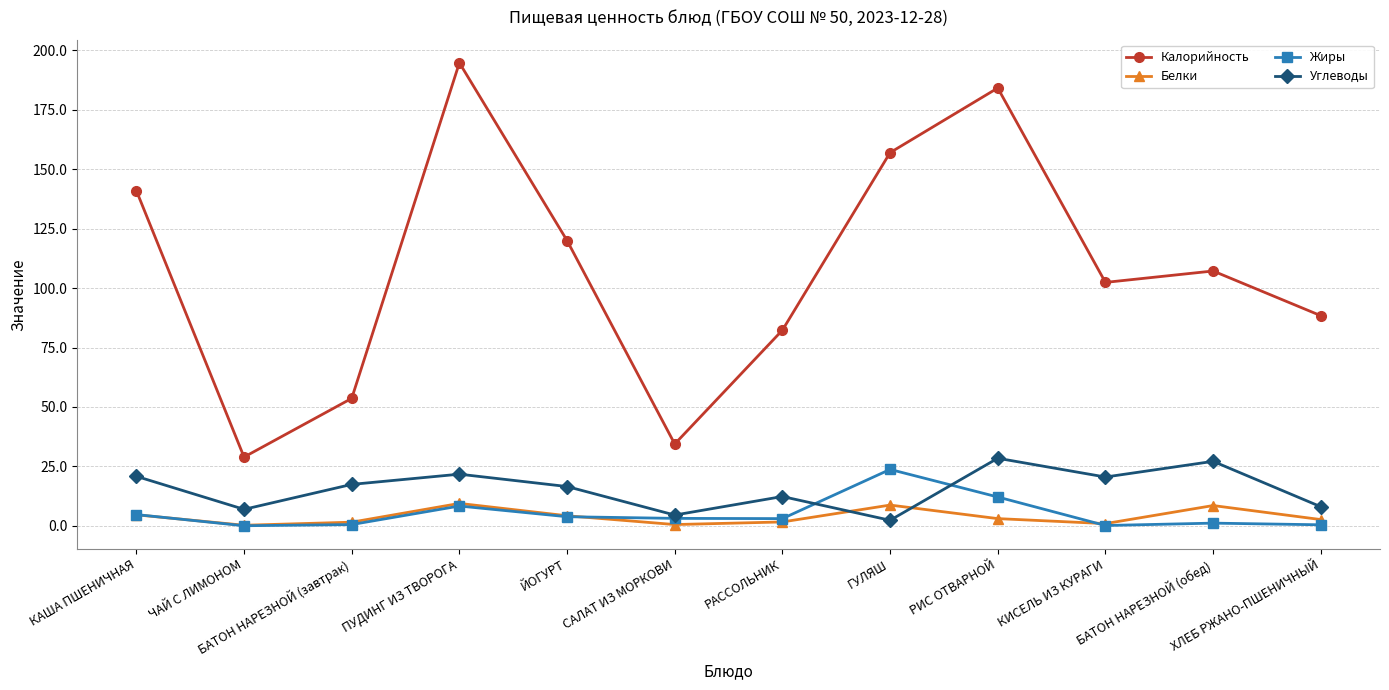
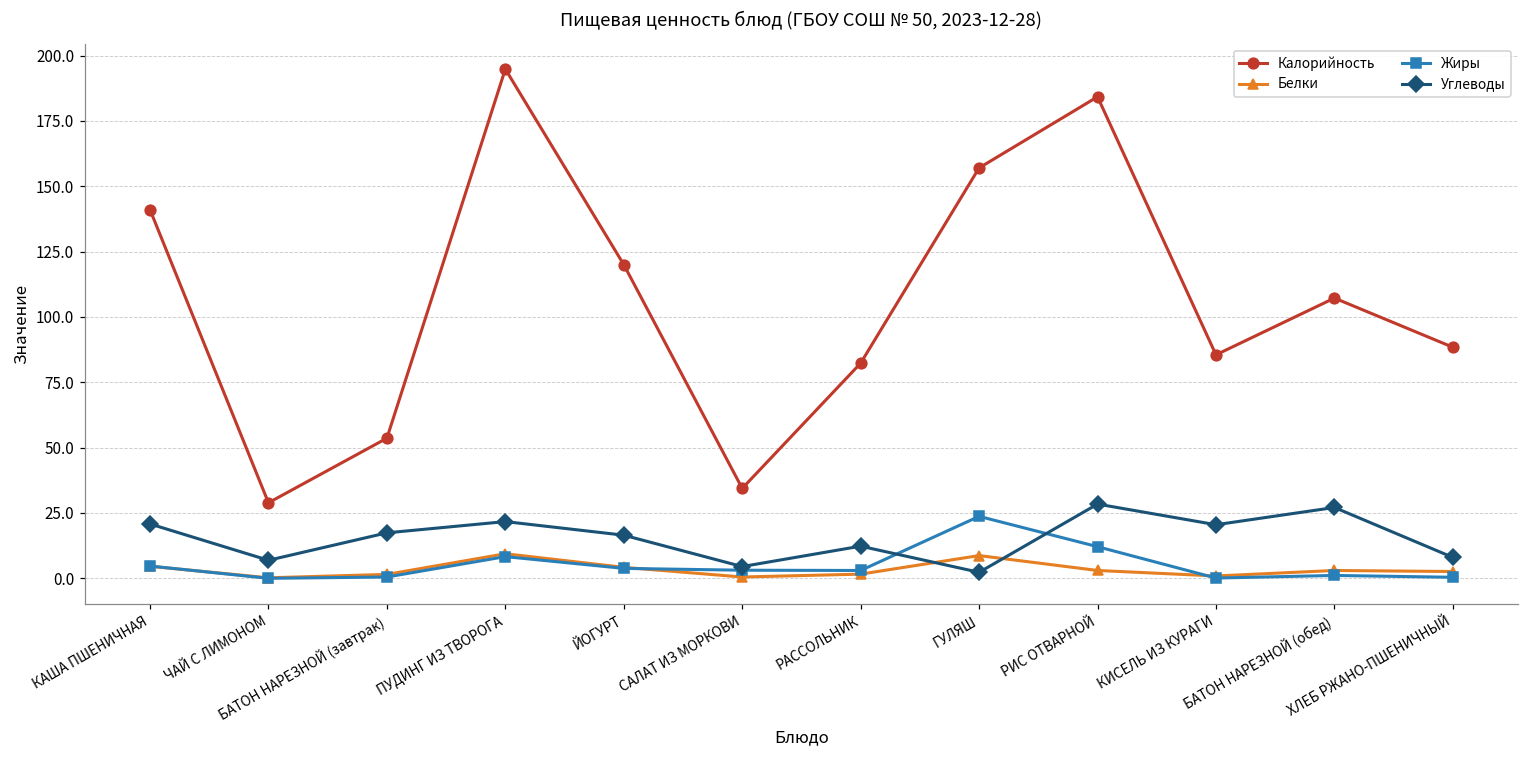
  {
    "Калорийность": {
      "КАША ПШЕНИЧНАЯ": 141,
      "ЧАЙ С ЛИМОНОМ": 29,
      "БАТОН НАРЕЗНОЙ (завтрак)": 54,
      "ПУДИНГ ИЗ ТВОРОГА": 195,
      "ЙОГУРТ": 120,
      "САЛАТ ИЗ МОРКОВИ": 34,
      "РАССОЛЬНИК": 82,
      "ГУЛЯШ": 157,
      "РИС ОТВАРНОЙ": 184,
-     "КИСЕЛЬ ИЗ КУРАГИ": 102,
+     "КИСЕЛЬ ИЗ КУРАГИ": 86,
      "БАТОН НАРЕЗНОЙ (обед)": 107,
      "ХЛЕБ РЖАНО-ПШЕНИЧНЫЙ": 88
    },
    "Белки": {
      "ПУДИНГ ИЗ ТВОРОГА": 9,
      "САЛАТ ИЗ МОРКОВИ": 1,
      "РАССОЛЬНИК": 2,
      "ГУЛЯШ": 9,
      "РИС ОТВАРНОЙ": 3,
-     "БАТОН НАРЕЗНОЙ (обед)": 9,
+     "БАТОН НАРЕЗНОЙ (обед)": 3,
      "ХЛЕБ РЖАНО-ПШЕНИЧНЫЙ": 3
    },
    "Жиры": {
      "ПУДИНГ ИЗ ТВОРОГА": 8,
      "САЛАТ ИЗ МОРКОВИ": 3,
      "РАССОЛЬНИК": 3,
      "ГУЛЯШ": 24,
      "РИС ОТВАРНОЙ": 12,
      "БАТОН НАРЕЗНОЙ (обед)": 1,
      "ХЛЕБ РЖАНО-ПШЕНИЧНЫЙ": 0
    },
    "Углеводы": {
      "КАША ПШЕНИЧНАЯ": 21,
      "ЧАЙ С ЛИМОНОМ": 7,
      "БАТОН НАРЕЗНОЙ (завтрак)": 17,
      "ПУДИНГ ИЗ ТВОРОГА": 22,
      "ЙОГУРТ": 17,
      "САЛАТ ИЗ МОРКОВИ": 5,
      "РАССОЛЬНИК": 12,
      "ГУЛЯШ": 2,
      "РИС ОТВАРНОЙ": 28,
      "КИСЕЛЬ ИЗ КУРАГИ": 21,
      "БАТОН НАРЕЗНОЙ (обед)": 27,
      "ХЛЕБ РЖАНО-ПШЕНИЧНЫЙ": 8
    }
  }
